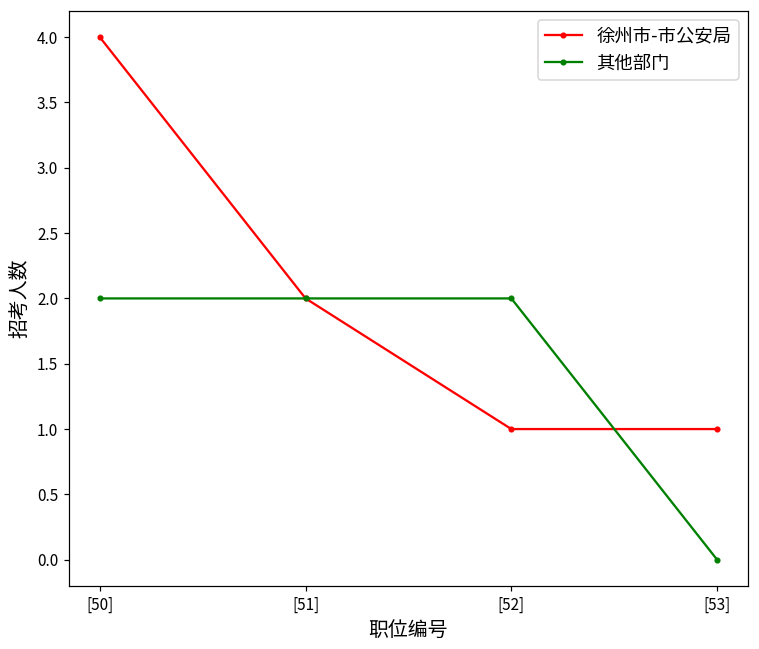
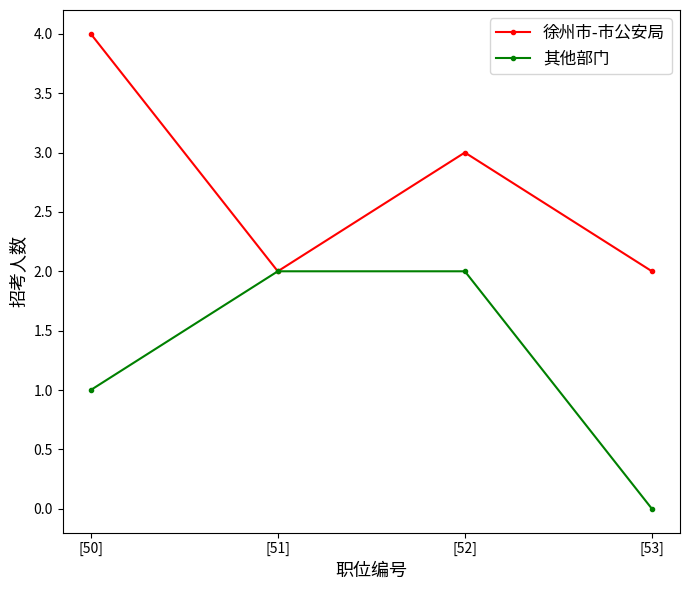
  {
    "徐州市-市公安局": {
      "[50]": 4,
-     "[52]": 1,
-     "[53]": 1
+     "[52]": 3,
+     "[53]": 2
    },
    "其他部门": {
-     "[50]": 2,
+     "[50]": 1,
      "[52]": 2,
      "[53]": 0
    }
  }
